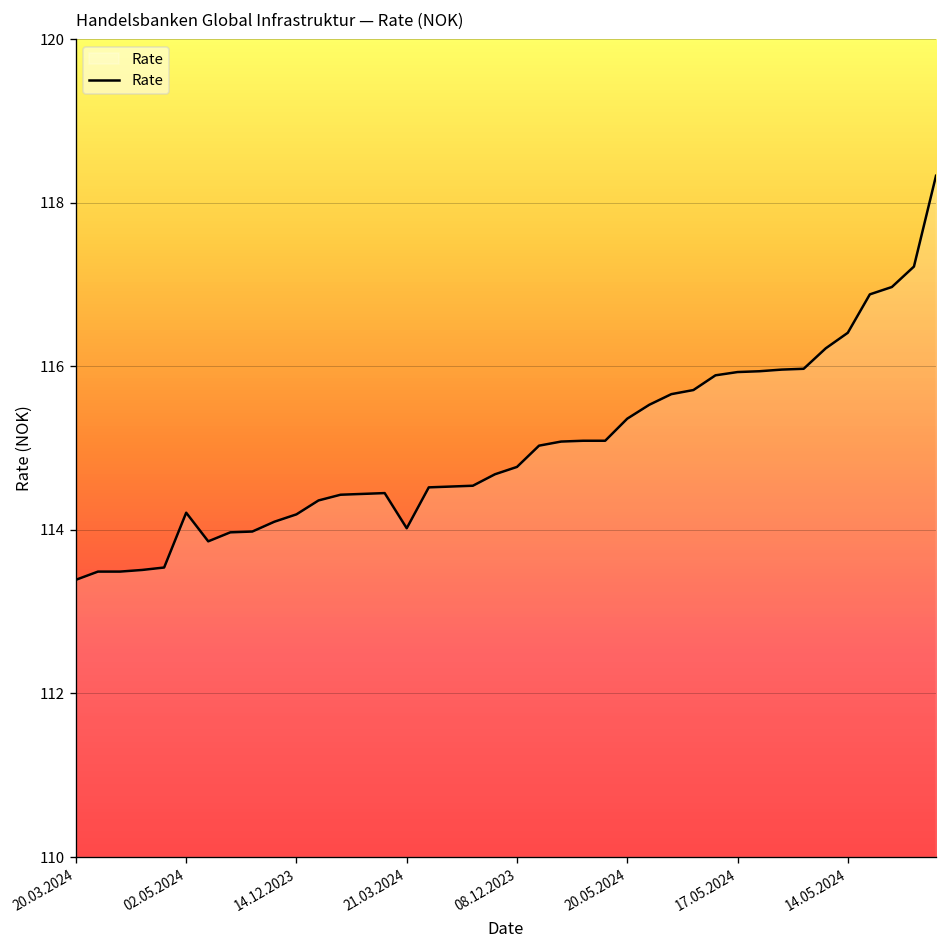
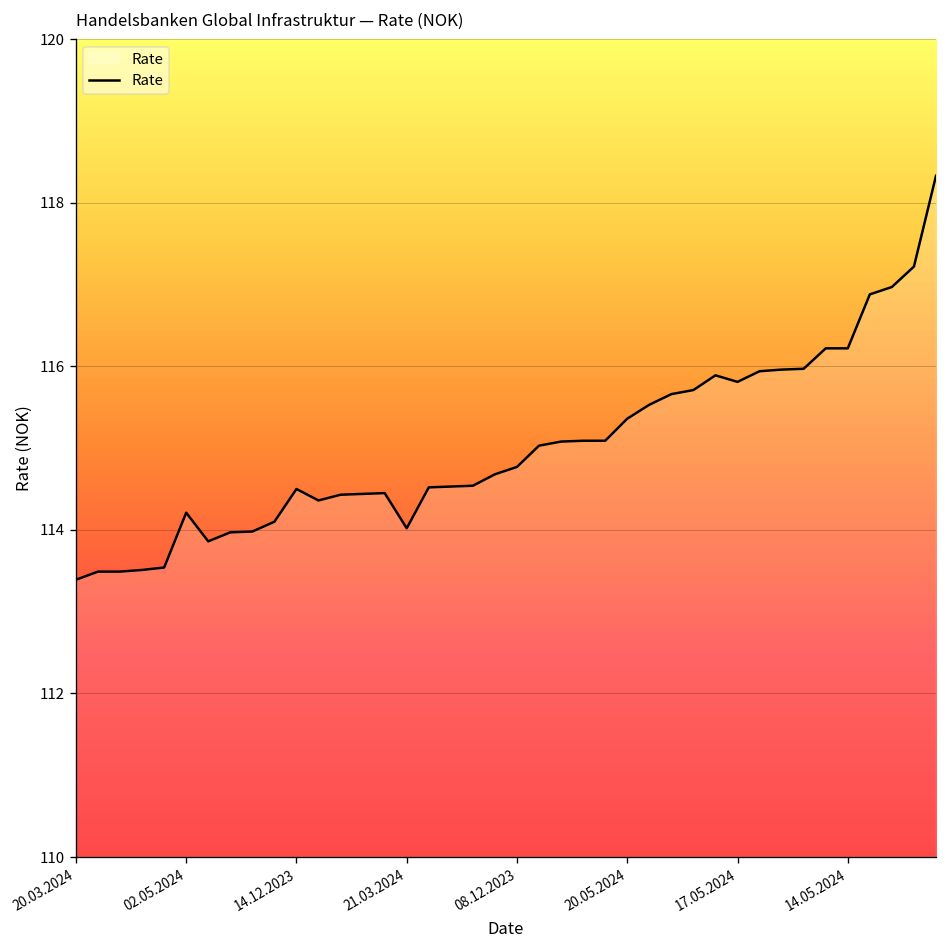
  {
    "20.03.2024": 113.4,
    "02.05.2024": 114.2,
-   "14.12.2023": 114.2,
+   "14.12.2023": 114.5,
    "21.03.2024": 114.0,
    "08.12.2023": 114.8,
    "20.05.2024": 115.4,
-   "17.05.2024": 115.9,
-   "14.05.2024": 116.4
+   "17.05.2024": 115.8,
+   "14.05.2024": 116.2
  }
